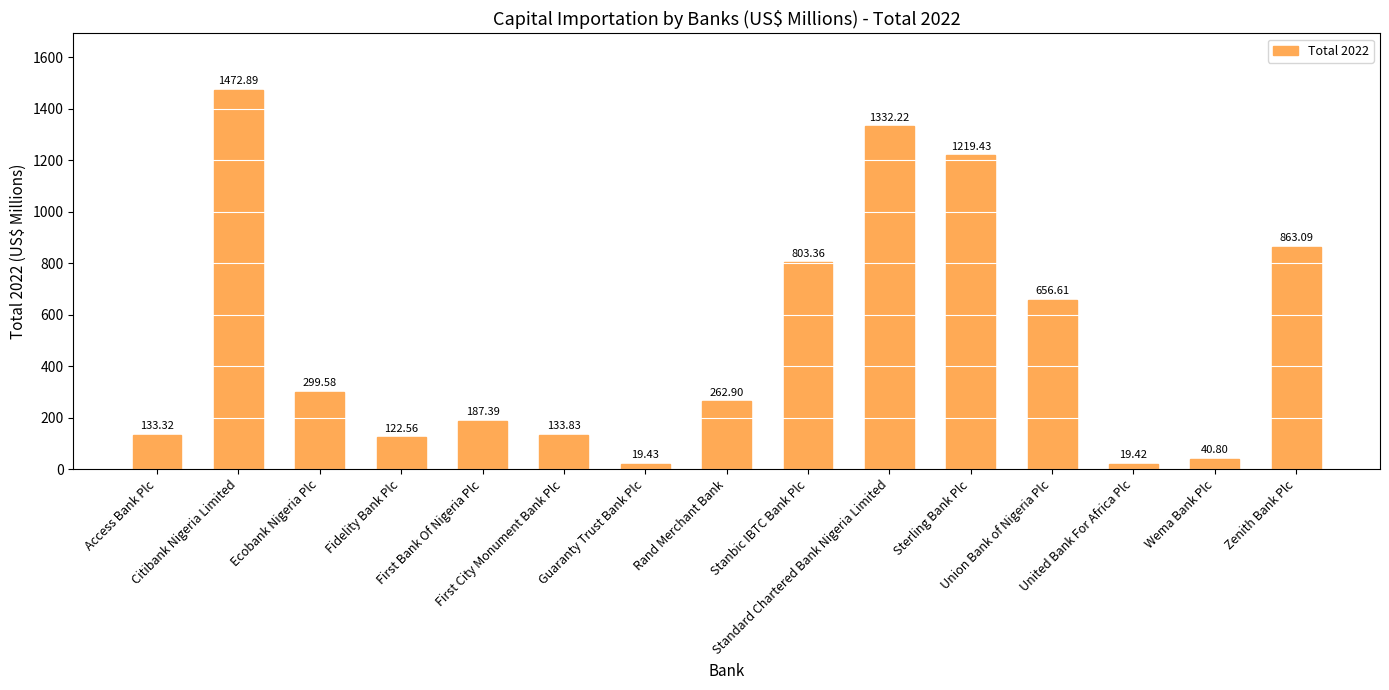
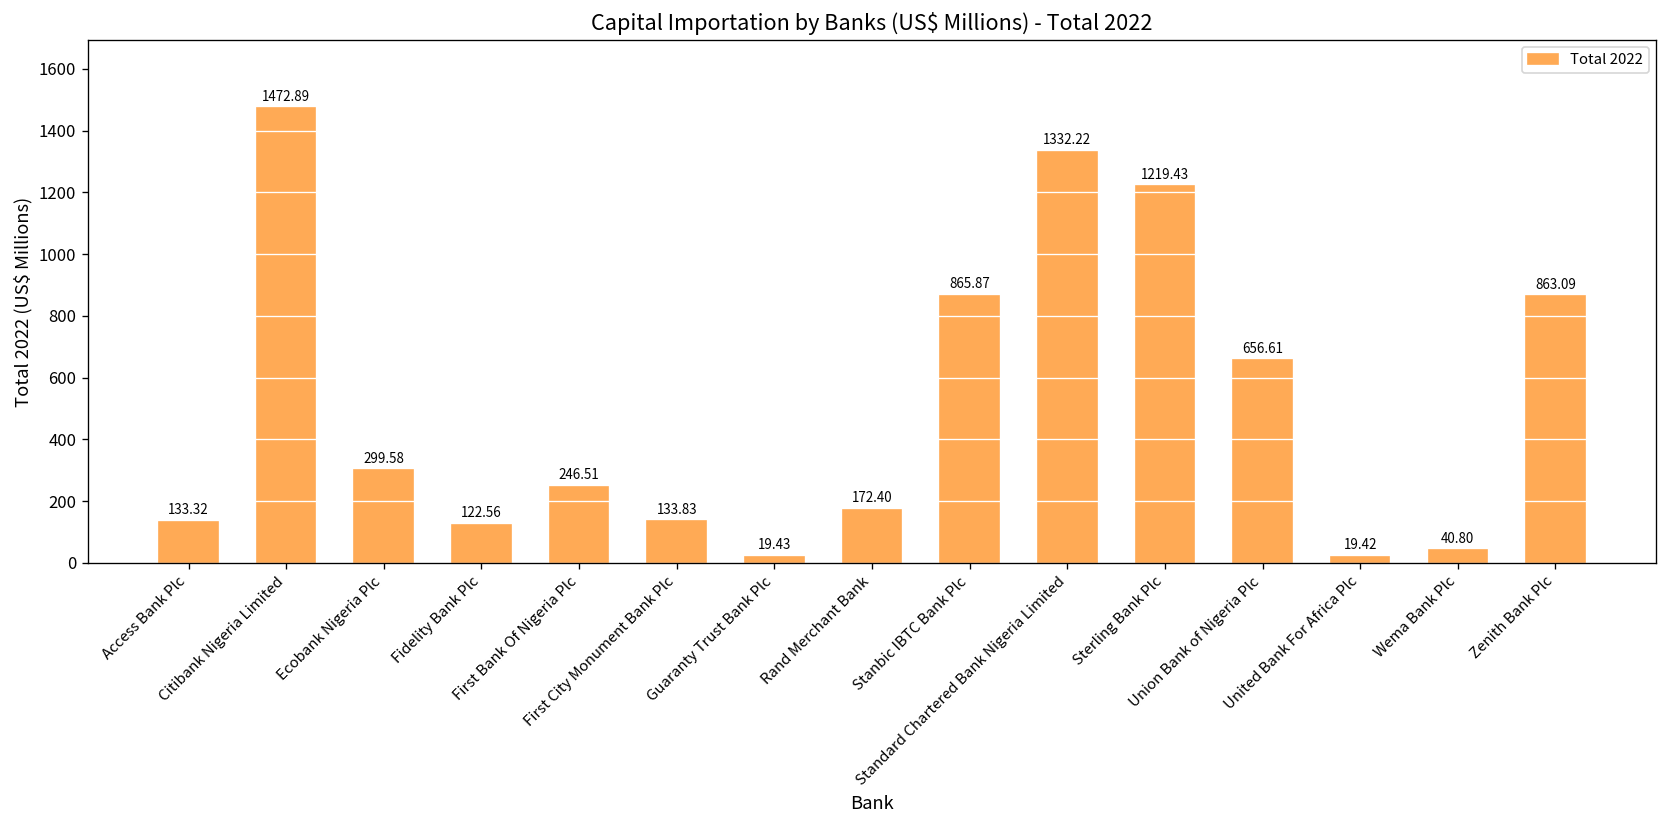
  {
    "Access Bank Plc": 133.32,
    "Citibank Nigeria Limited": 1472.89,
    "Ecobank Nigeria Plc": 299.58,
    "Fidelity Bank Plc": 122.56,
-   "First Bank Of Nigeria Plc": 187.39,
+   "First Bank Of Nigeria Plc": 246.51,
    "First City Monument Bank Plc": 133.83,
    "Guaranty Trust Bank Plc": 19.43,
-   "Rand Merchant Bank": 262.90,
-   "Stanbic IBTC Bank Plc": 803.36,
+   "Rand Merchant Bank": 172.40,
+   "Stanbic IBTC Bank Plc": 865.87,
    "Standard Chartered Bank Nigeria Limited": 1332.22,
    "Sterling Bank Plc": 1219.43,
    "Union Bank of Nigeria Plc": 656.61,
    "United Bank For Africa Plc": 19.42,
    "Wema Bank Plc": 40.80,
    "Zenith Bank Plc": 863.09
  }
